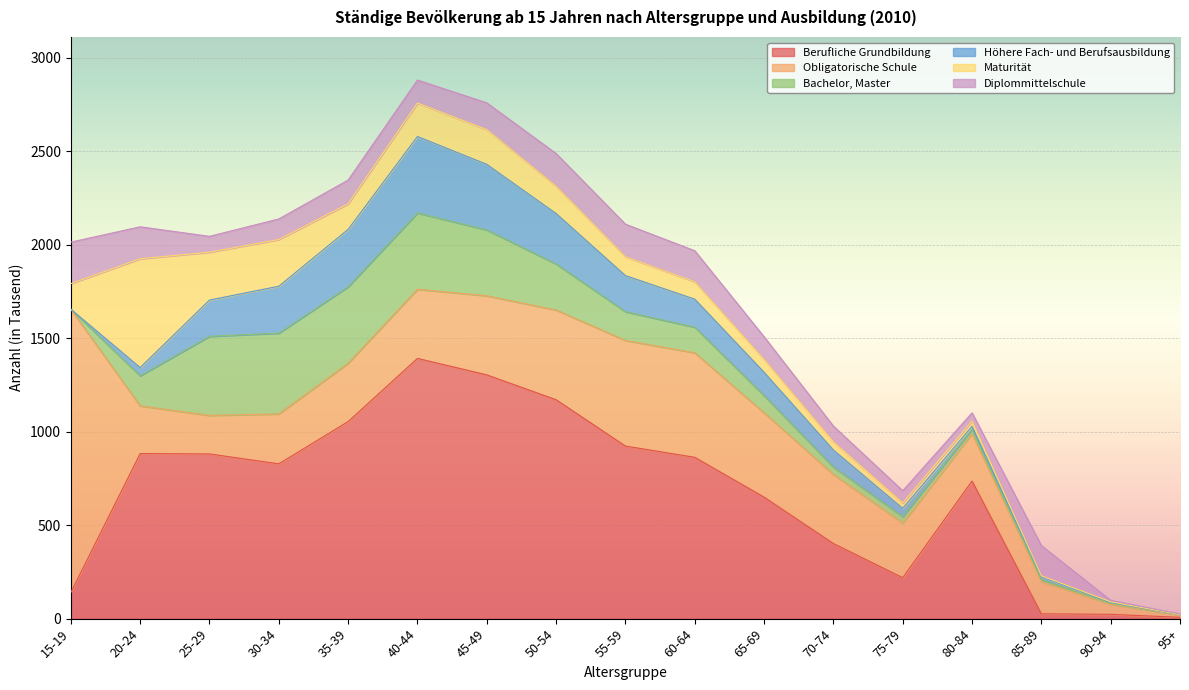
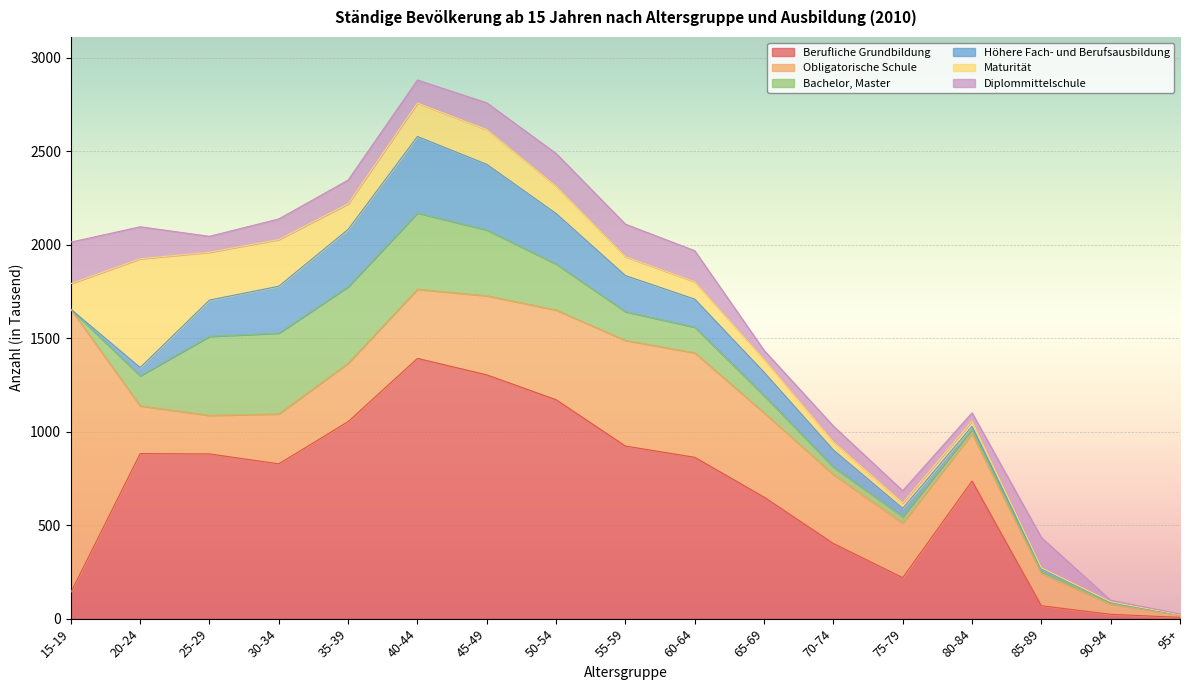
  {
    "Berufliche Grundbildung": {
      "15-19": 140,
      "20-24": 880,
      "25-29": 880,
      "30-34": 830,
      "35-39": 1050,
      "40-44": 1390,
      "45-49": 1300,
      "50-54": 1170,
      "55-59": 920,
      "60-64": 860,
      "65-69": 650,
      "70-74": 400,
      "75-79": 220,
      "80-84": 740,
-     "85-89": 30,
+     "85-89": 70,
      "90-94": 20
    },
    "Bachelor, Master": {
      "20-24": 160,
      "25-29": 420,
      "30-34": 430,
      "35-39": 410,
      "40-44": 410,
      "45-49": 350,
      "50-54": 250,
      "55-59": 150,
      "60-64": 140,
      "65-69": 90,
      "70-74": 40,
      "75-79": 40,
      "80-84": 20
    },
    "Höhere Fach- und Berufsausbildung": {
      "20-24": 40,
      "25-29": 190,
      "30-34": 250,
      "35-39": 310,
      "40-44": 410,
      "45-49": 350,
      "50-54": 270,
      "55-59": 190,
      "60-64": 150,
      "65-69": 130,
      "70-74": 90,
      "75-79": 40,
      "80-84": 20
    },
    "Diplommittelschule": {
      "15-19": 220,
      "20-24": 170,
      "25-29": 90,
      "30-34": 110,
      "35-39": 130,
      "40-44": 120,
      "45-49": 140,
      "50-54": 180,
      "55-59": 170,
      "60-64": 170,
-     "65-69": 120,
+     "65-69": 50,
      "70-74": 80,
      "75-79": 70,
      "80-84": 40,
      "85-89": 160
    }
  }
